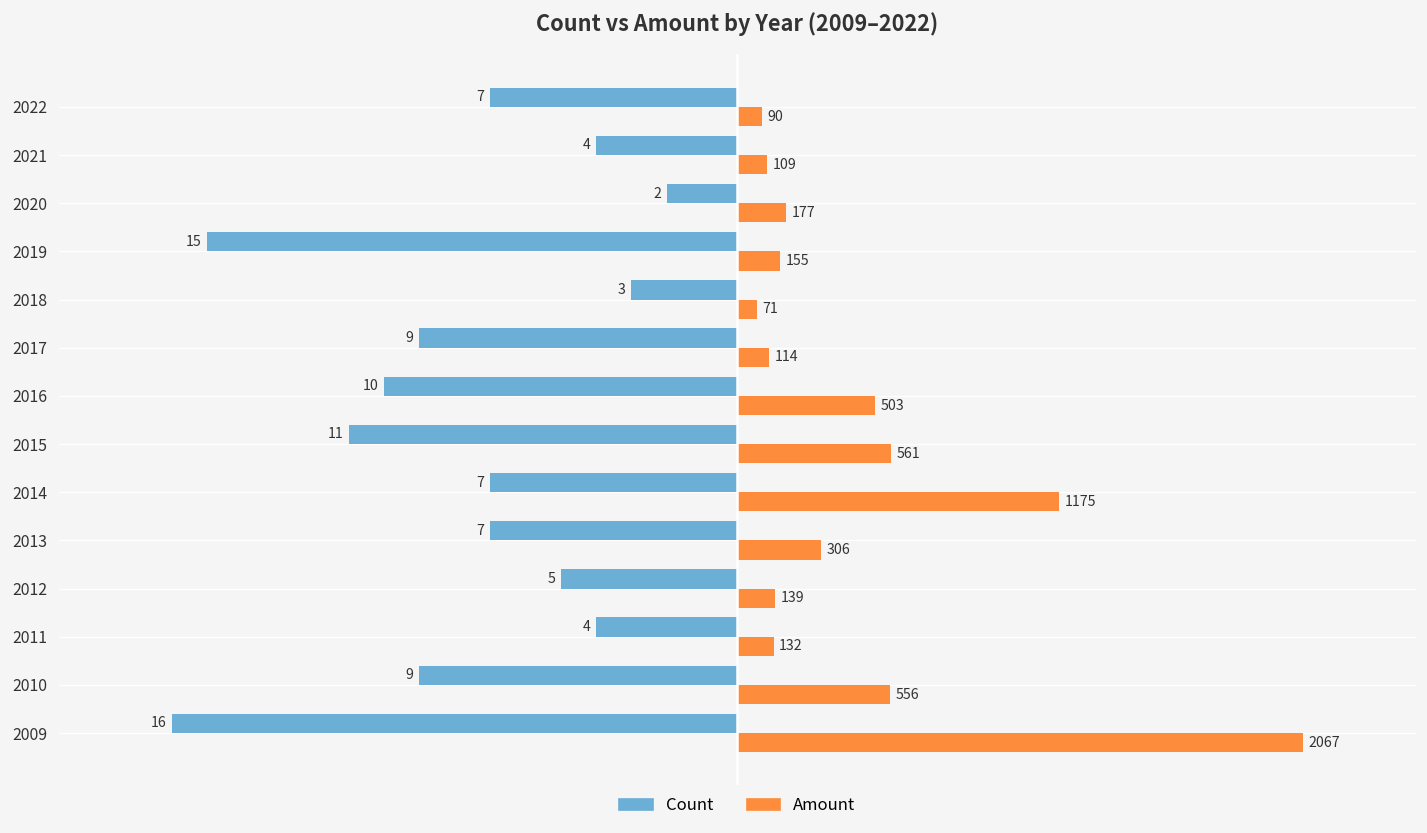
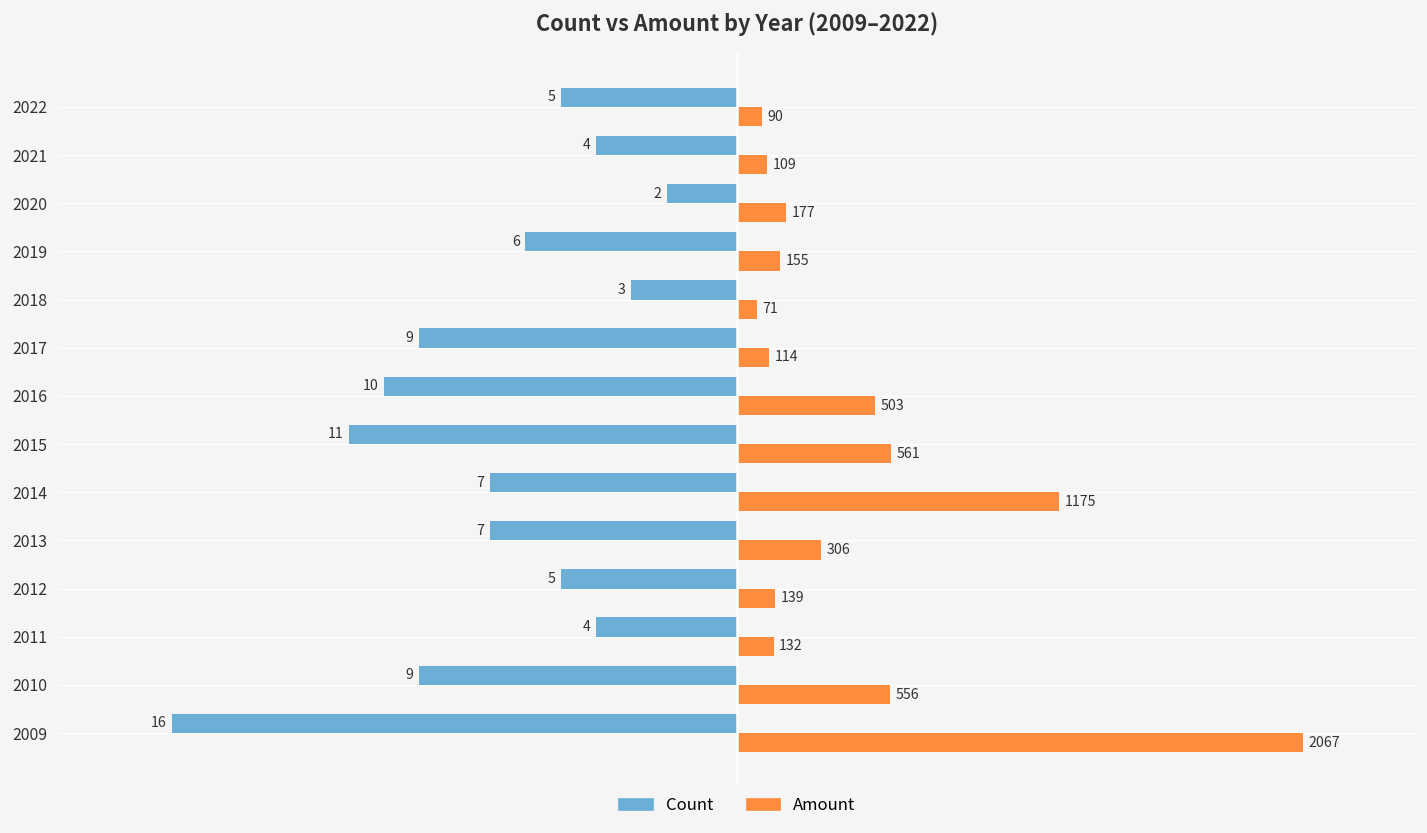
  {
    "Count": {
-     "2022": 7,
-     "2019": 15
+     "2022": 5,
+     "2019": 6
    }
  }
